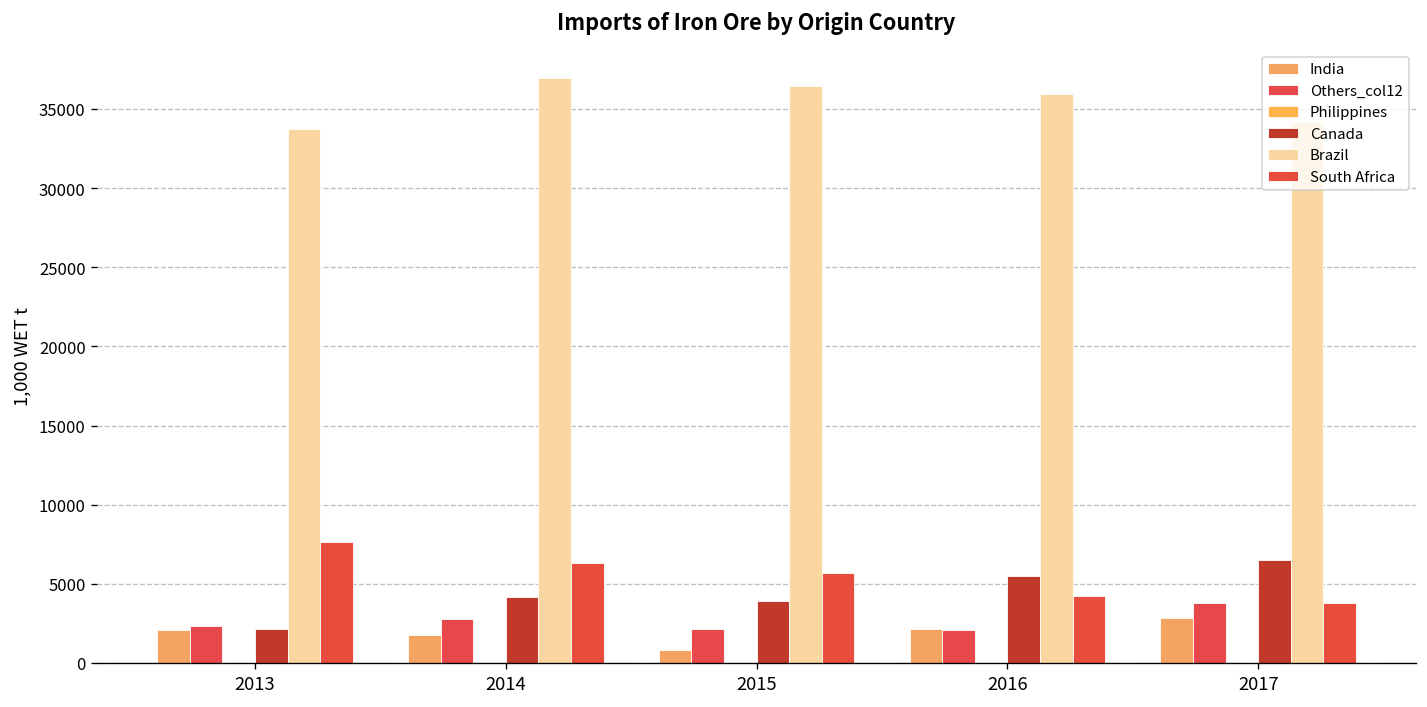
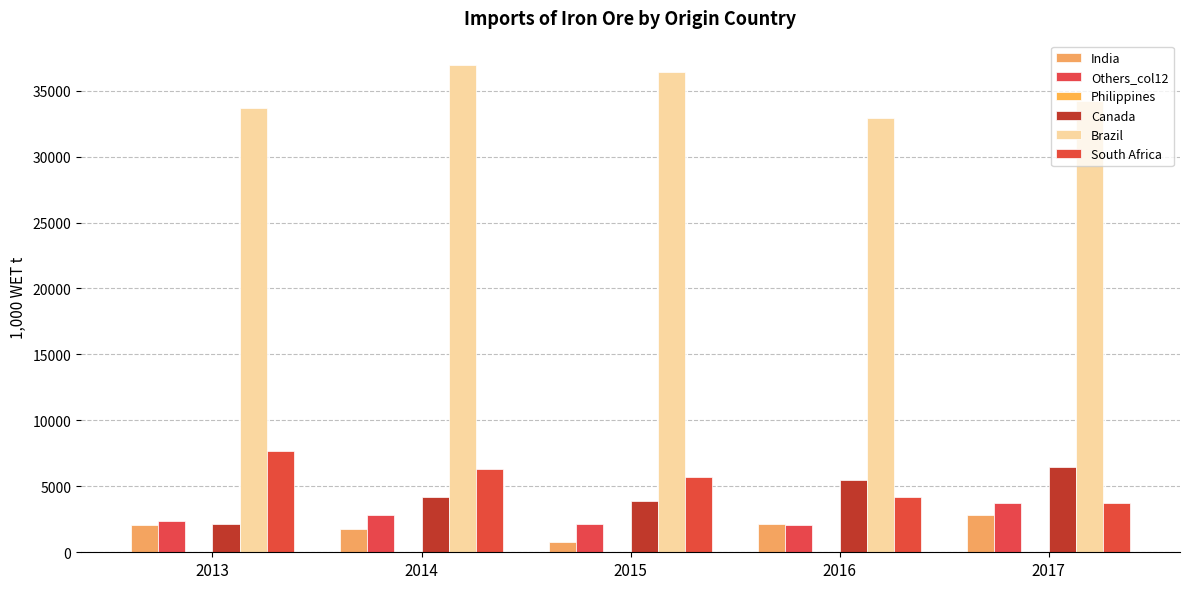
  {
    "Brazil": {
      "2013": 33700,
      "2014": 36900,
      "2015": 36400,
-     "2016": 35900
+     "2016": 33000
    }
  }
